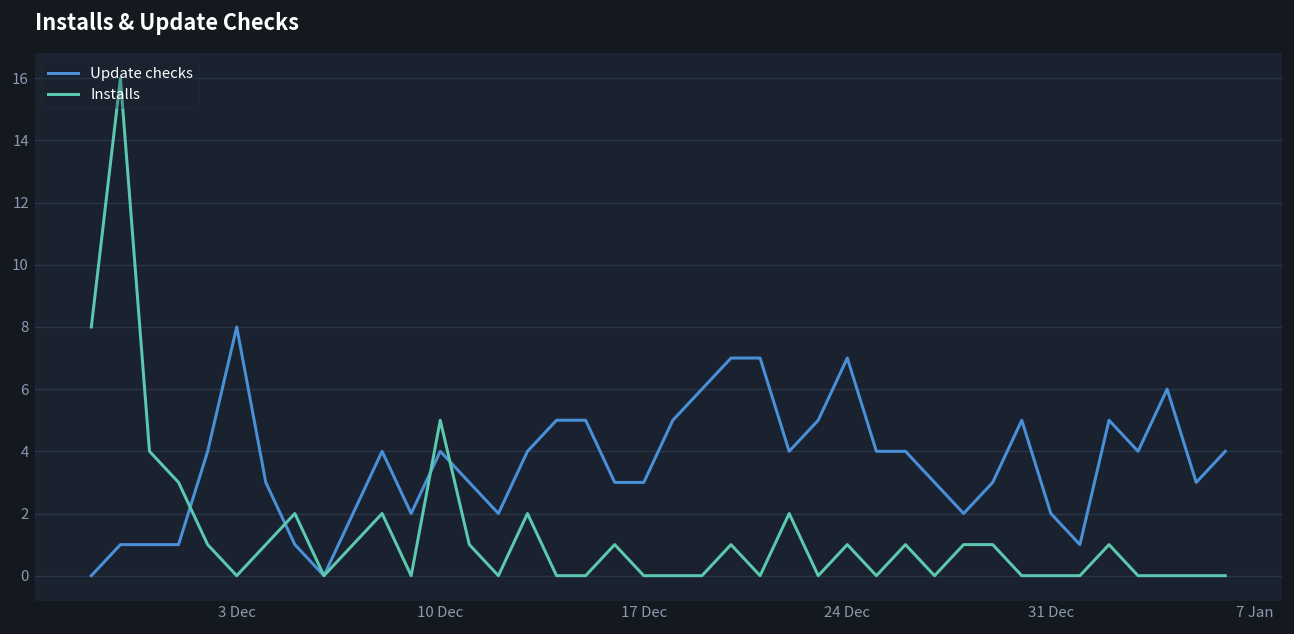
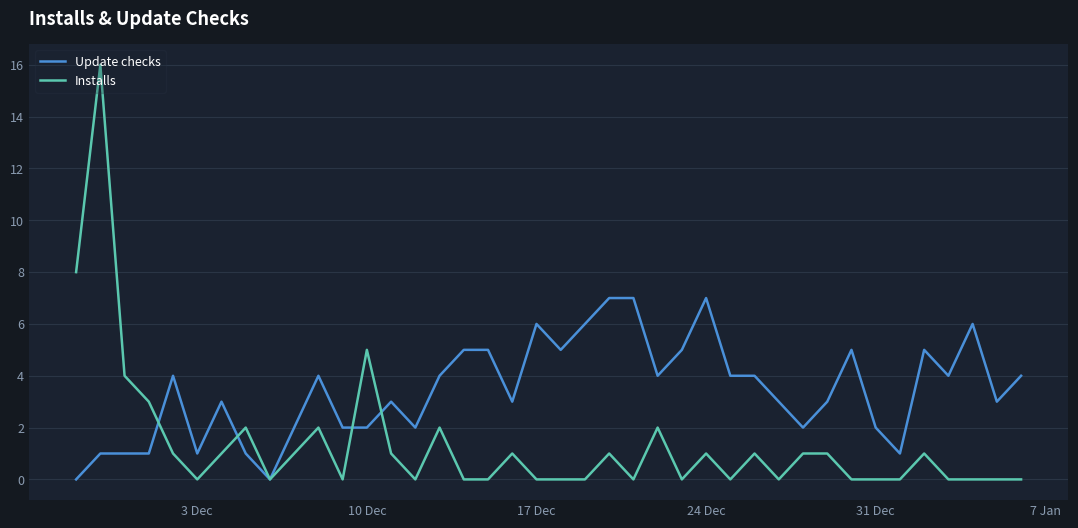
  {
    "Update checks": {
-     "3 Dec": 8,
-     "10 Dec": 4,
-     "17 Dec": 3,
+     "3 Dec": 1,
+     "10 Dec": 2,
+     "17 Dec": 6,
      "24 Dec": 7,
      "31 Dec": 2
    },
    "Installs": {
      "3 Dec": 0,
      "10 Dec": 5,
      "17 Dec": 0,
      "24 Dec": 1,
      "31 Dec": 0
    }
  }
